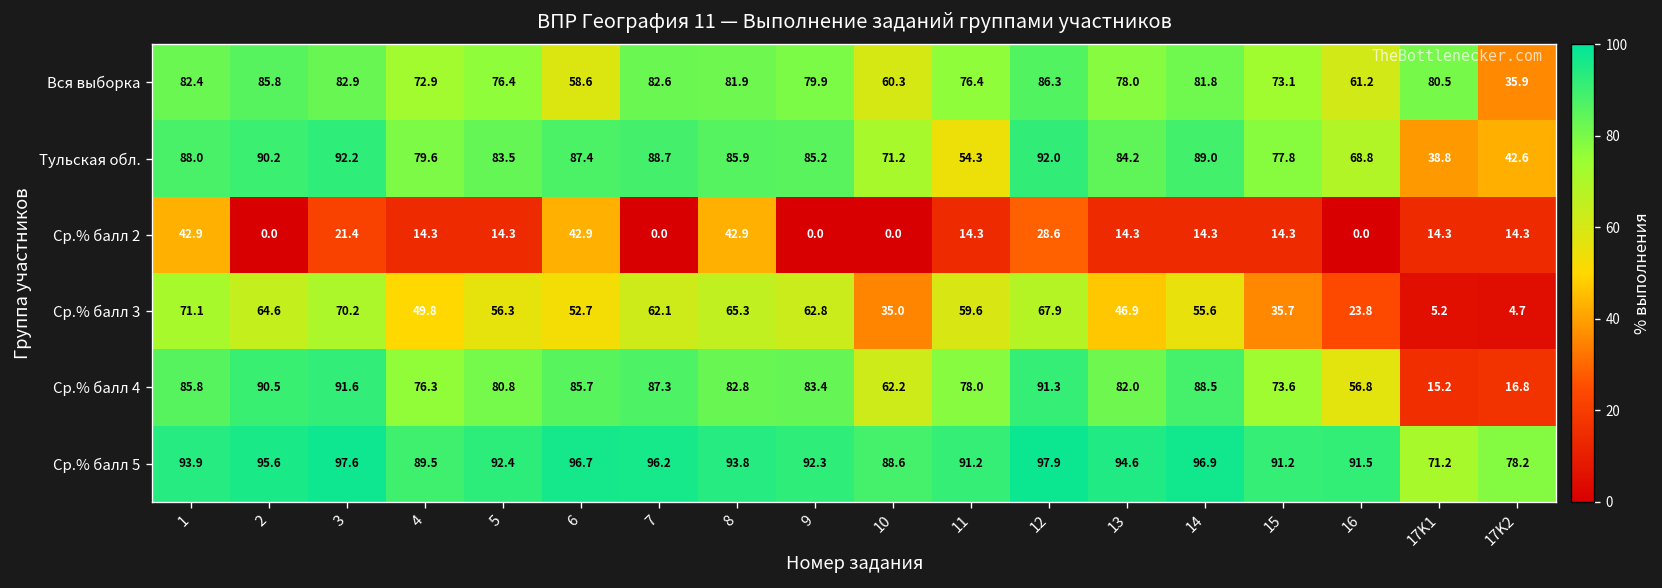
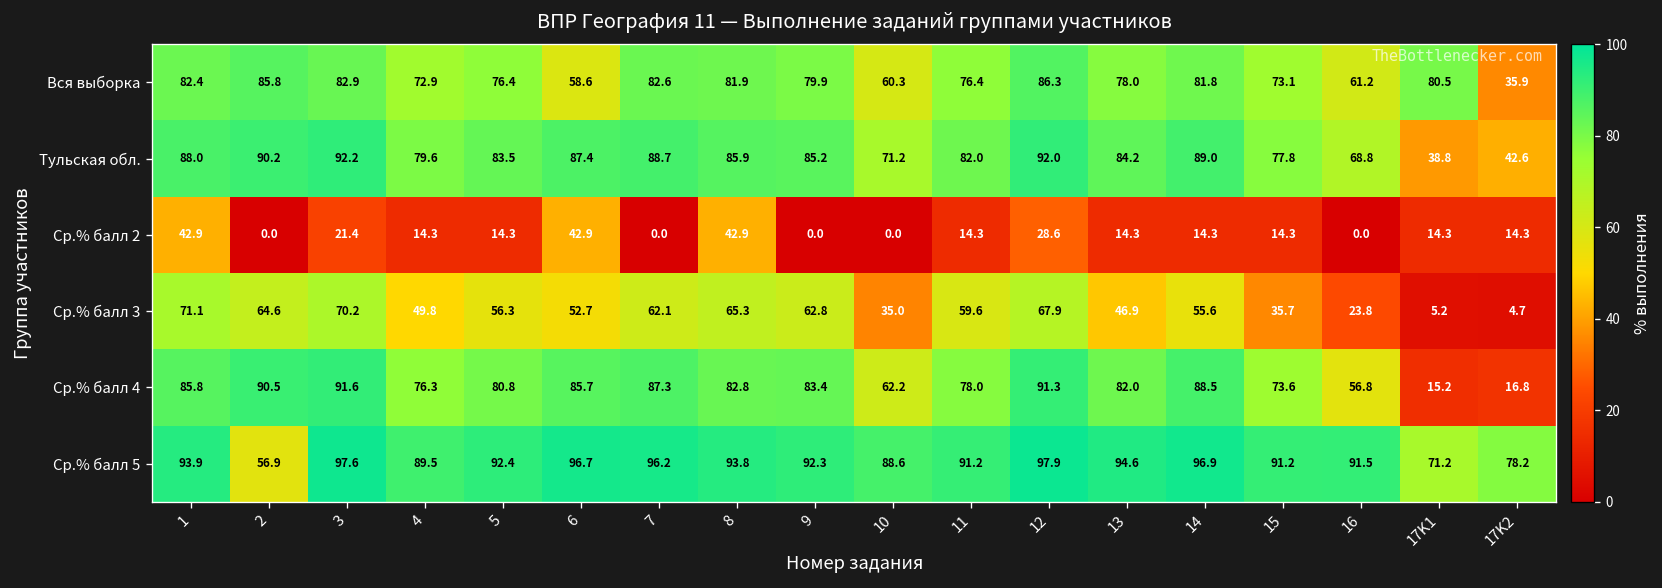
  {
    "Вся выборка": {
      "1": 82.4,
      "2": 85.8,
      "3": 82.9,
      "4": 72.9,
      "5": 76.4,
      "6": 58.6,
      "7": 82.6,
      "8": 81.9,
      "9": 79.9,
      "10": 60.3,
      "11": 76.4,
      "12": 86.3,
      "13": 78.0,
      "14": 81.8,
      "15": 73.1,
      "16": 61.2,
      "17K2": 35.9
    },
    "Тульская обл.": {
      "1": 88.0,
      "2": 90.2,
      "3": 92.2,
      "4": 79.6,
      "5": 83.5,
      "6": 87.4,
      "7": 88.7,
      "8": 85.9,
      "9": 85.2,
      "10": 71.2,
-     "11": 54.3,
+     "11": 82.0,
      "12": 92.0,
      "13": 84.2,
      "14": 89.0,
      "15": 77.8,
      "16": 68.8,
      "17K1": 38.8,
      "17K2": 42.6
    },
    "Ср.% балл 2": {
      "1": 42.9,
      "2": 0.0,
      "3": 21.4,
      "4": 14.3,
      "5": 14.3,
      "6": 42.9,
      "7": 0.0,
      "8": 42.9,
      "9": 0.0,
      "10": 0.0,
      "11": 14.3,
      "12": 28.6,
      "13": 14.3,
      "14": 14.3,
      "15": 14.3,
      "16": 0.0,
      "17K1": 14.3,
      "17K2": 14.3
    },
    "Ср.% балл 3": {
      "1": 71.1,
      "2": 64.6,
      "3": 70.2,
      "4": 49.8,
      "5": 56.3,
      "6": 52.7,
      "7": 62.1,
      "8": 65.3,
      "9": 62.8,
      "10": 35.0,
      "11": 59.6,
      "12": 67.9,
      "13": 46.9,
      "14": 55.6,
      "15": 35.7,
      "16": 23.8,
      "17K1": 5.2,
      "17K2": 4.7
    },
    "Ср.% балл 4": {
      "1": 85.8,
      "2": 90.5,
      "3": 91.6,
      "4": 76.3,
      "5": 80.8,
      "6": 85.7,
      "7": 87.3,
      "8": 82.8,
      "9": 83.4,
      "10": 62.2,
      "11": 78.0,
      "12": 91.3,
      "13": 82.0,
      "14": 88.5,
      "15": 73.6,
      "16": 56.8,
      "17K1": 15.2,
      "17K2": 16.8
    },
    "Ср.% балл 5": {
      "1": 93.9,
-     "2": 95.6,
+     "2": 56.9,
      "3": 97.6,
      "4": 89.5,
      "5": 92.4,
      "6": 96.7,
      "7": 96.2,
      "8": 93.8,
      "9": 92.3,
      "10": 88.6,
      "11": 91.2,
      "12": 97.9,
      "13": 94.6,
      "14": 96.9,
      "15": 91.2,
      "16": 91.5,
      "17K1": 71.2,
      "17K2": 78.2
    }
  }
